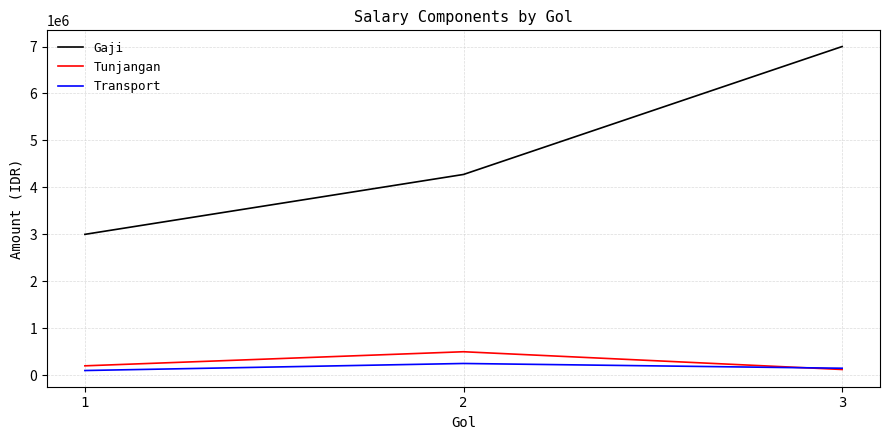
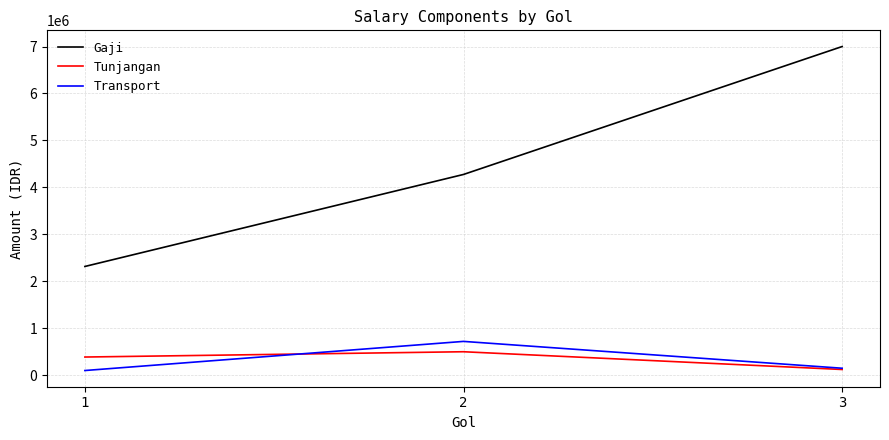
  {
    "Gaji": {
-     "1": 3000000,
+     "1": 2300000,
      "2": 4300000,
      "3": 7000000
    },
    "Tunjangan": {
-     "1": 200000,
+     "1": 400000,
      "2": 500000
    },
    "Transport": {
      "1": 100000,
-     "2": 300000
+     "2": 700000
    }
  }
